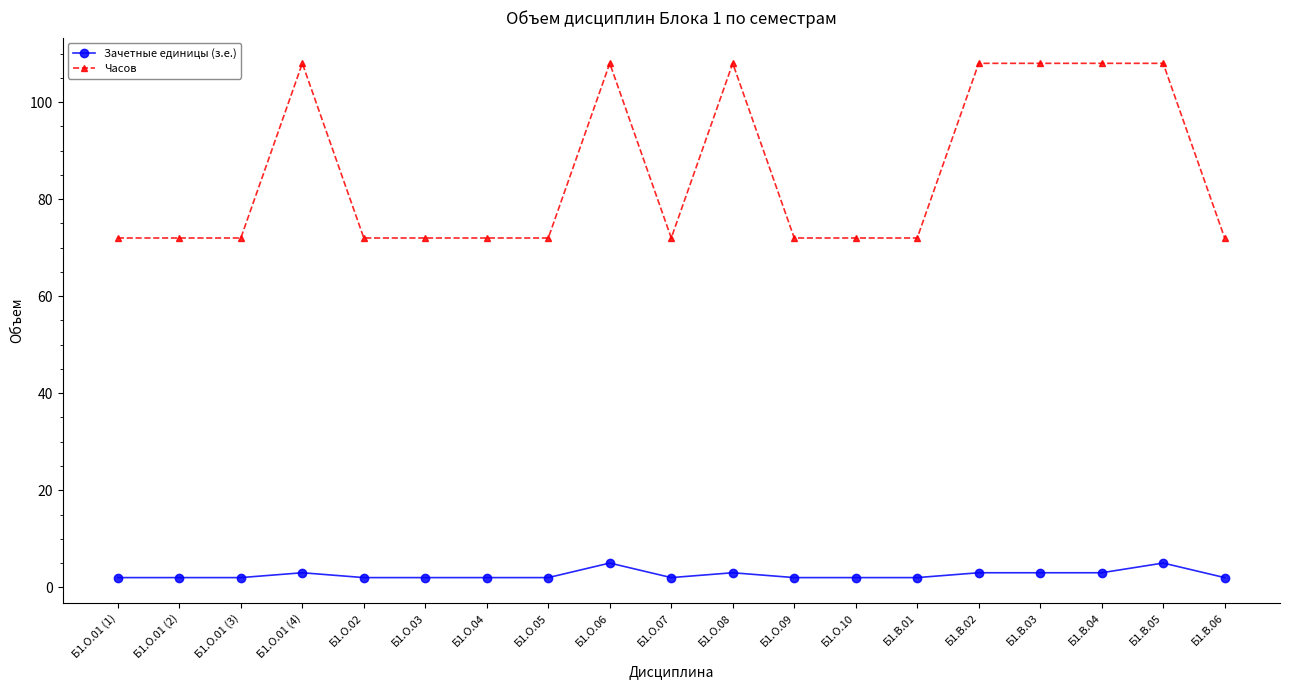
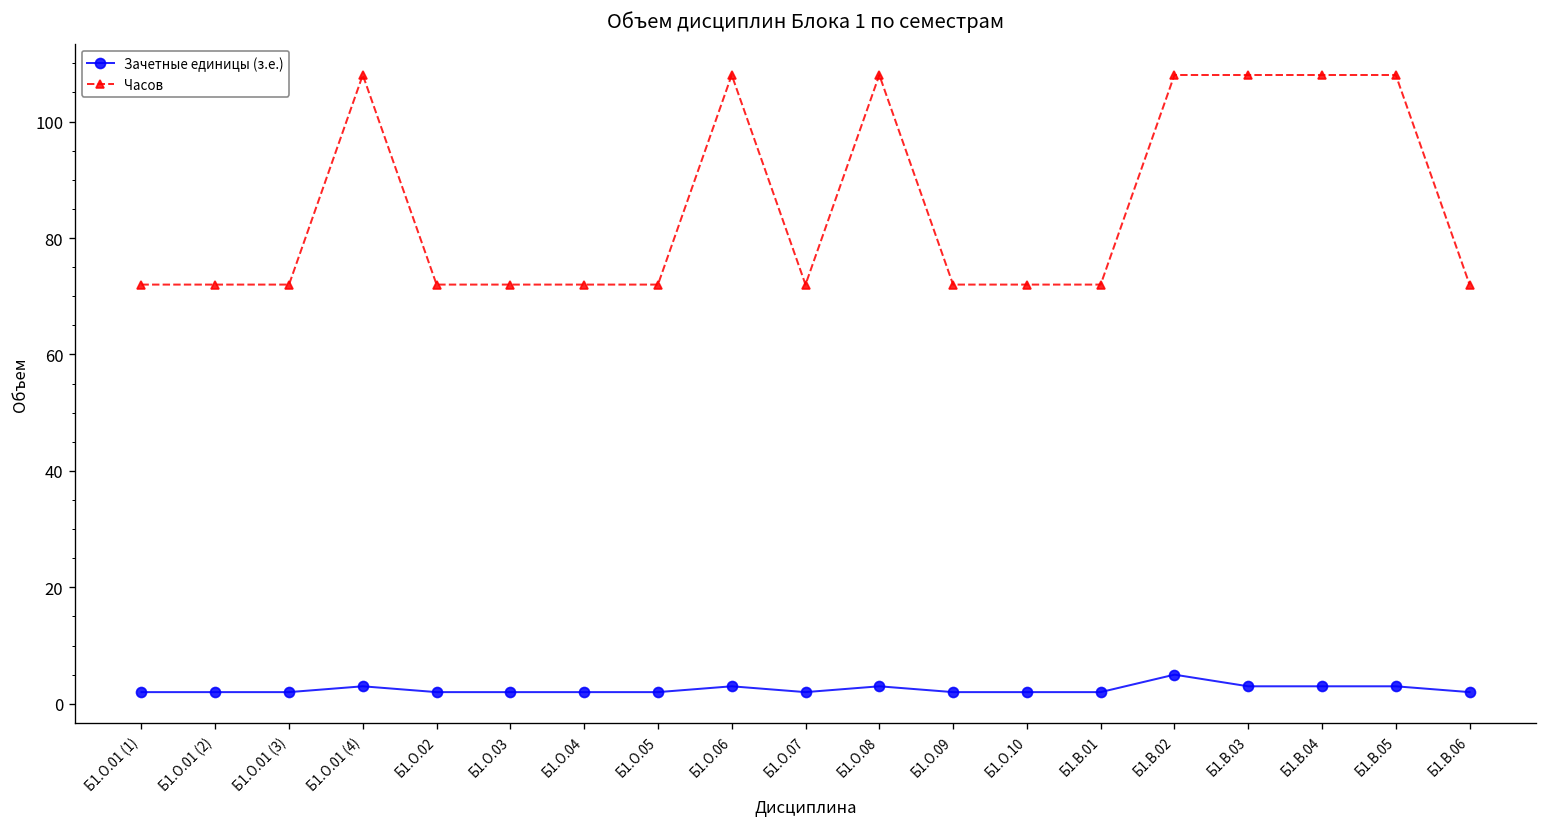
  {
    "Зачетные единицы (з.е.)": {
      "Б1.О.01 (1)": 2,
      "Б1.О.01 (2)": 2,
      "Б1.О.01 (3)": 2,
      "Б1.О.01 (4)": 3,
      "Б1.О.02": 2,
      "Б1.О.03": 2,
      "Б1.О.04": 2,
      "Б1.О.05": 2,
-     "Б1.О.06": 5,
+     "Б1.О.06": 3,
      "Б1.О.07": 2,
      "Б1.О.08": 3,
      "Б1.О.09": 2,
      "Б1.О.10": 2,
      "Б1.В.01": 2,
-     "Б1.В.02": 3,
+     "Б1.В.02": 5,
      "Б1.В.03": 3,
      "Б1.В.04": 3,
-     "Б1.В.05": 5,
+     "Б1.В.05": 3,
      "Б1.В.06": 2
    },
    "Часов": {
      "Б1.О.01 (1)": 72,
      "Б1.О.01 (2)": 72,
      "Б1.О.01 (3)": 72,
      "Б1.О.01 (4)": 108,
      "Б1.О.02": 72,
      "Б1.О.03": 72,
      "Б1.О.04": 72,
      "Б1.О.05": 72,
      "Б1.О.06": 108,
      "Б1.О.07": 72,
      "Б1.О.08": 108,
      "Б1.О.09": 72,
      "Б1.О.10": 72,
      "Б1.В.01": 72,
      "Б1.В.02": 108,
      "Б1.В.03": 108,
      "Б1.В.04": 108,
      "Б1.В.05": 108,
      "Б1.В.06": 72
    }
  }
